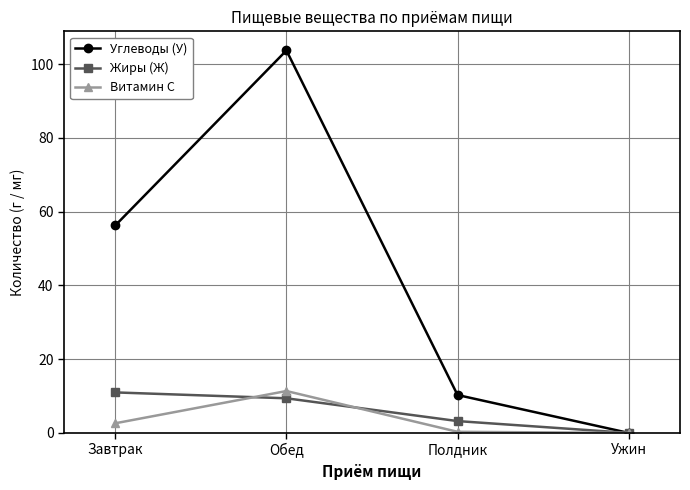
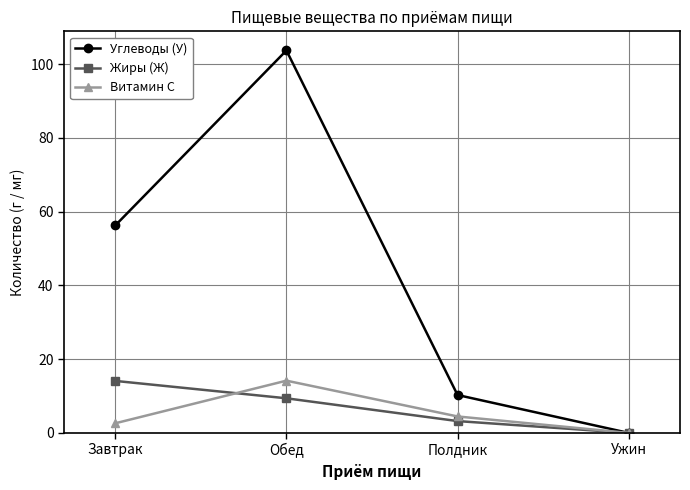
  {
    "Углеводы (У)": {
      "Завтрак": 56,
      "Обед": 104,
      "Полдник": 10
    },
    "Жиры (Ж)": {
-     "Завтрак": 11,
+     "Завтрак": 14,
      "Обед": 9,
      "Полдник": 3
    },
    "Витамин С": {
      "Завтрак": 3,
-     "Обед": 11,
-     "Полдник": 0
+     "Обед": 14,
+     "Полдник": 4
    }
  }
